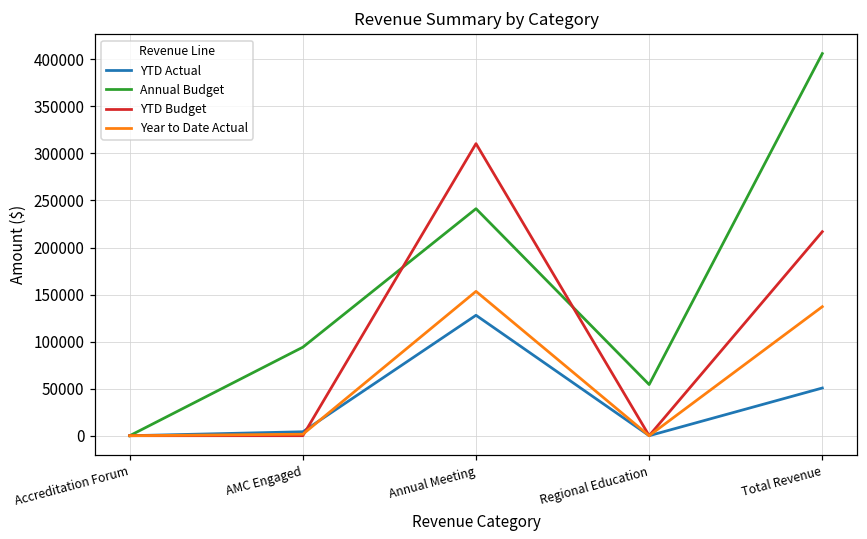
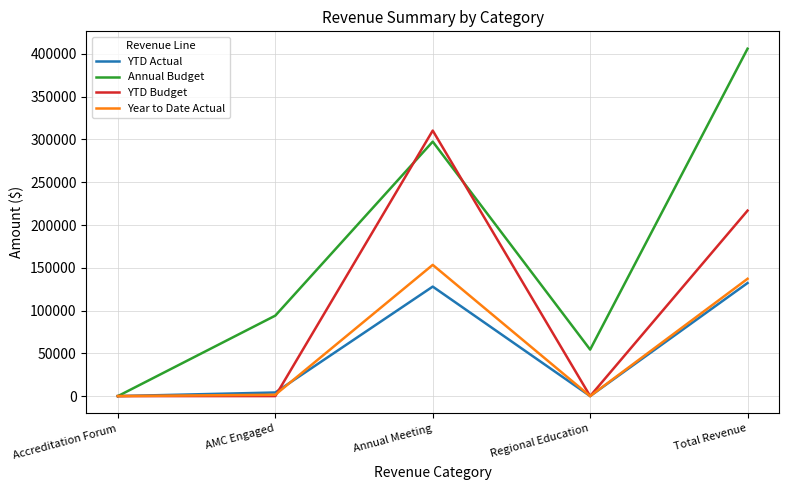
  {
    "YTD Actual": {
      "Annual Meeting": 130000,
-     "Total Revenue": 50000
+     "Total Revenue": 130000
    },
    "Annual Budget": {
      "AMC Engaged": 90000,
-     "Annual Meeting": 240000,
+     "Annual Meeting": 300000,
      "Regional Education": 50000,
      "Total Revenue": 410000
    },
    "YTD Budget": {
      "Annual Meeting": 310000,
      "Total Revenue": 220000
    },
    "Year to Date Actual": {
      "Annual Meeting": 150000,
      "Total Revenue": 140000
    }
  }
